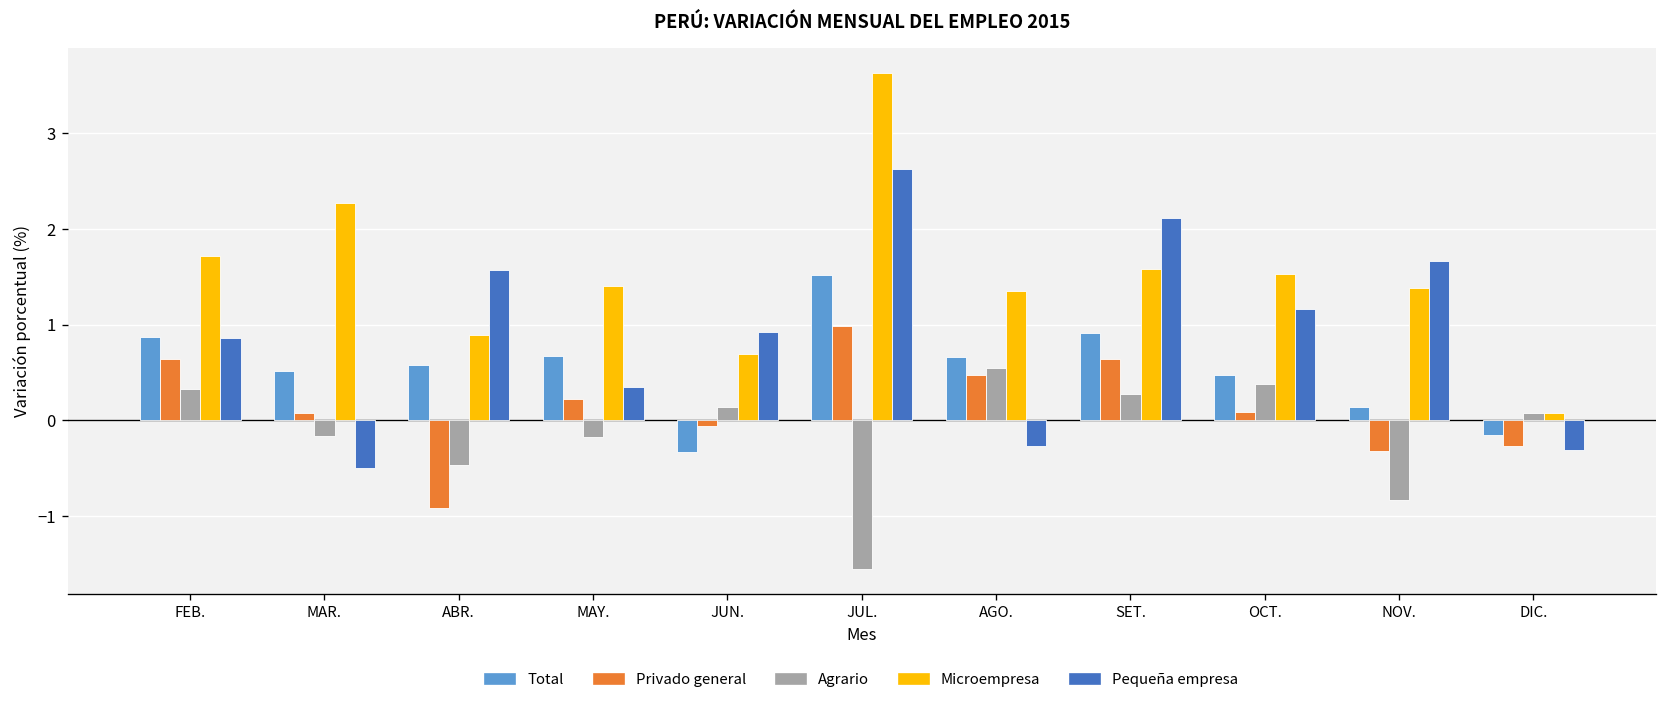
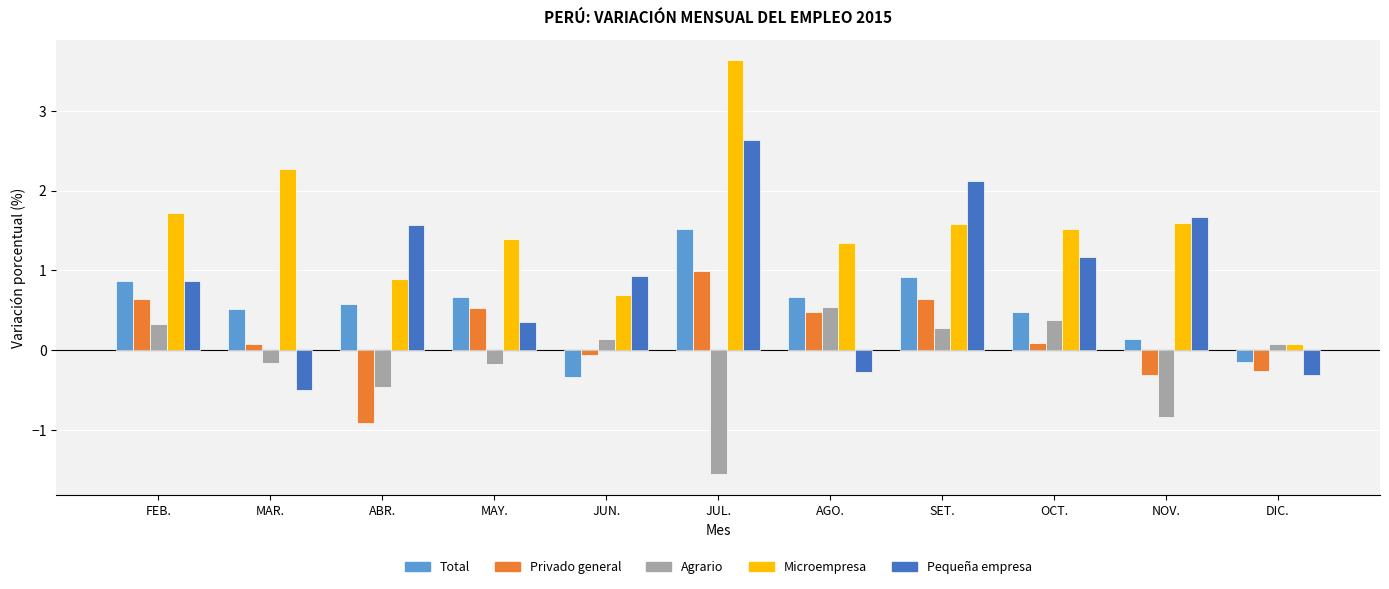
  {
    "Privado general": {
      "FEB.": 0.6,
      "MAR.": 0.1,
      "ABR.": -0.9,
-     "MAY.": 0.2,
+     "MAY.": 0.5,
      "JUN.": -0.1,
      "JUL.": 1.0,
      "AGO.": 0.5,
      "SET.": 0.6,
      "OCT.": 0.1,
      "NOV.": -0.3,
      "DIC.": -0.3
    },
    "Agrario": {
      "FEB.": 0.3,
      "MAR.": -0.2,
      "ABR.": -0.5,
      "MAY.": -0.2,
      "JUN.": 0.1,
      "JUL.": -1.6,
      "AGO.": 0.5,
      "SET.": 0.3,
      "OCT.": 0.4,
      "NOV.": -0.8,
      "DIC.": 0.1
    },
    "Microempresa": {
      "FEB.": 1.7,
      "MAR.": 2.3,
      "ABR.": 0.9,
      "MAY.": 1.4,
      "JUN.": 0.7,
      "JUL.": 3.6,
      "AGO.": 1.3,
      "SET.": 1.6,
      "OCT.": 1.5,
-     "NOV.": 1.4,
+     "NOV.": 1.6,
      "DIC.": 0.1
    }
  }
